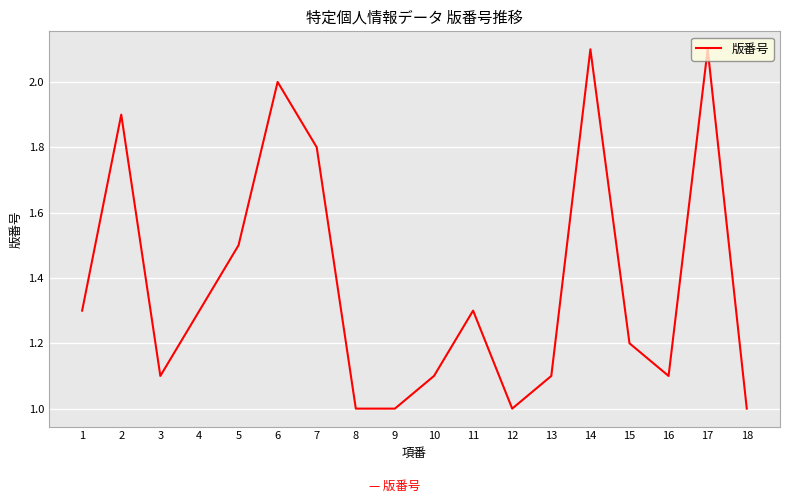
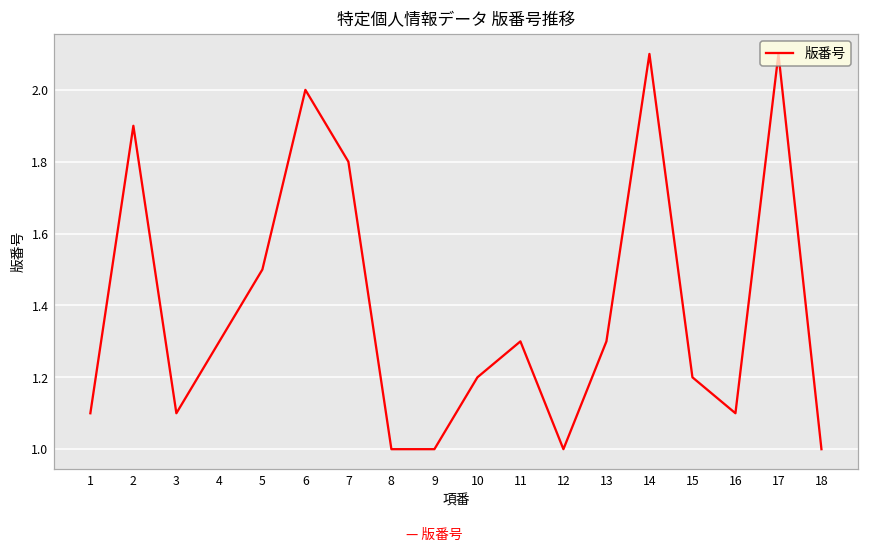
  {
-   "1": 1.3,
+   "1": 1.1,
    "2": 1.9,
    "3": 1.1,
    "4": 1.3,
    "5": 1.5,
    "6": 2.0,
    "7": 1.8,
    "8": 1.0,
    "9": 1.0,
-   "10": 1.1,
+   "10": 1.2,
    "11": 1.3,
    "12": 1.0,
-   "13": 1.1,
+   "13": 1.3,
    "14": 2.1,
    "15": 1.2,
    "16": 1.1,
    "18": 1.0
  }
